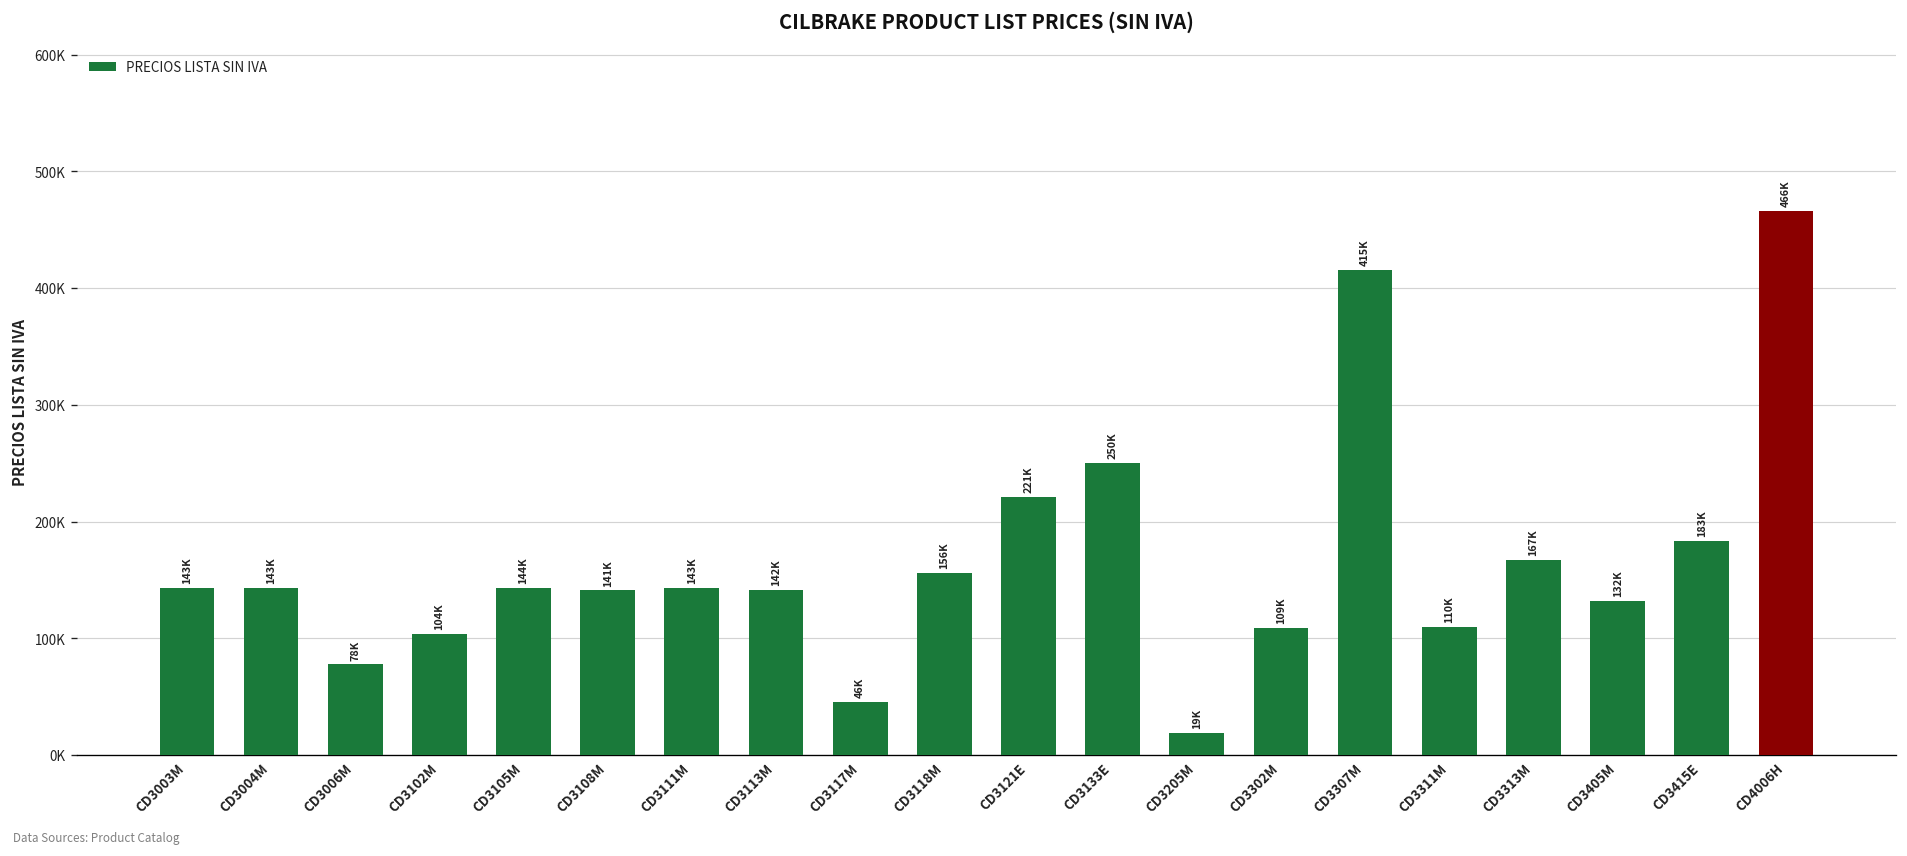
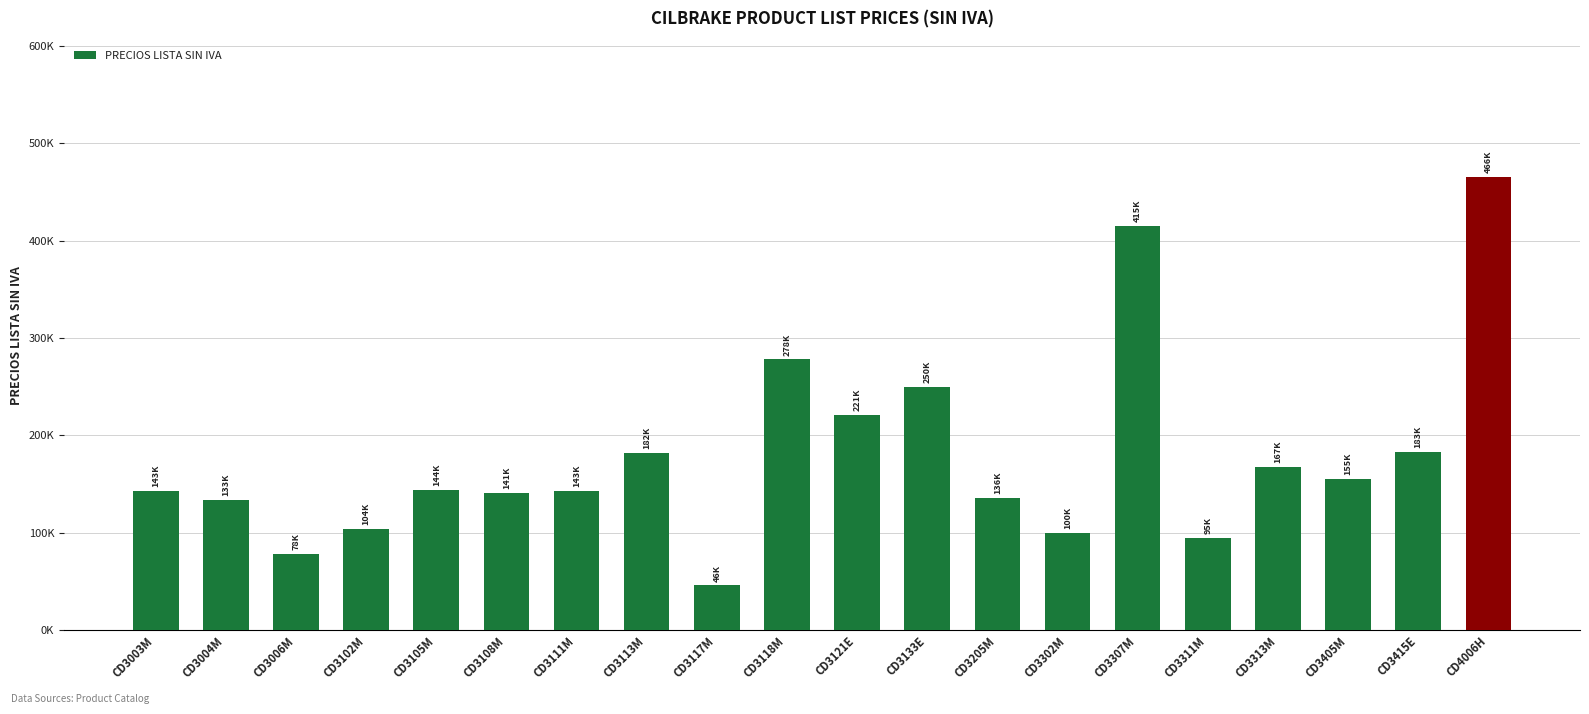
  {
    "CD3003M": "143K",
-   "CD3004M": "143K",
+   "CD3004M": "133K",
    "CD3006M": "78K",
    "CD3102M": "104K",
    "CD3105M": "144K",
    "CD3108M": "141K",
    "CD3111M": "143K",
-   "CD3113M": "142K",
+   "CD3113M": "182K",
    "CD3117M": "46K",
-   "CD3118M": "156K",
+   "CD3118M": "278K",
    "CD3121E": "221K",
    "CD3133E": "250K",
-   "CD3205M": "19K",
-   "CD3302M": "109K",
+   "CD3205M": "136K",
+   "CD3302M": "100K",
    "CD3307M": "415K",
-   "CD3311M": "110K",
+   "CD3311M": "95K",
    "CD3313M": "167K",
-   "CD3405M": "132K",
+   "CD3405M": "155K",
    "CD3415E": "183K",
    "CD4006H": "466K"
  }
